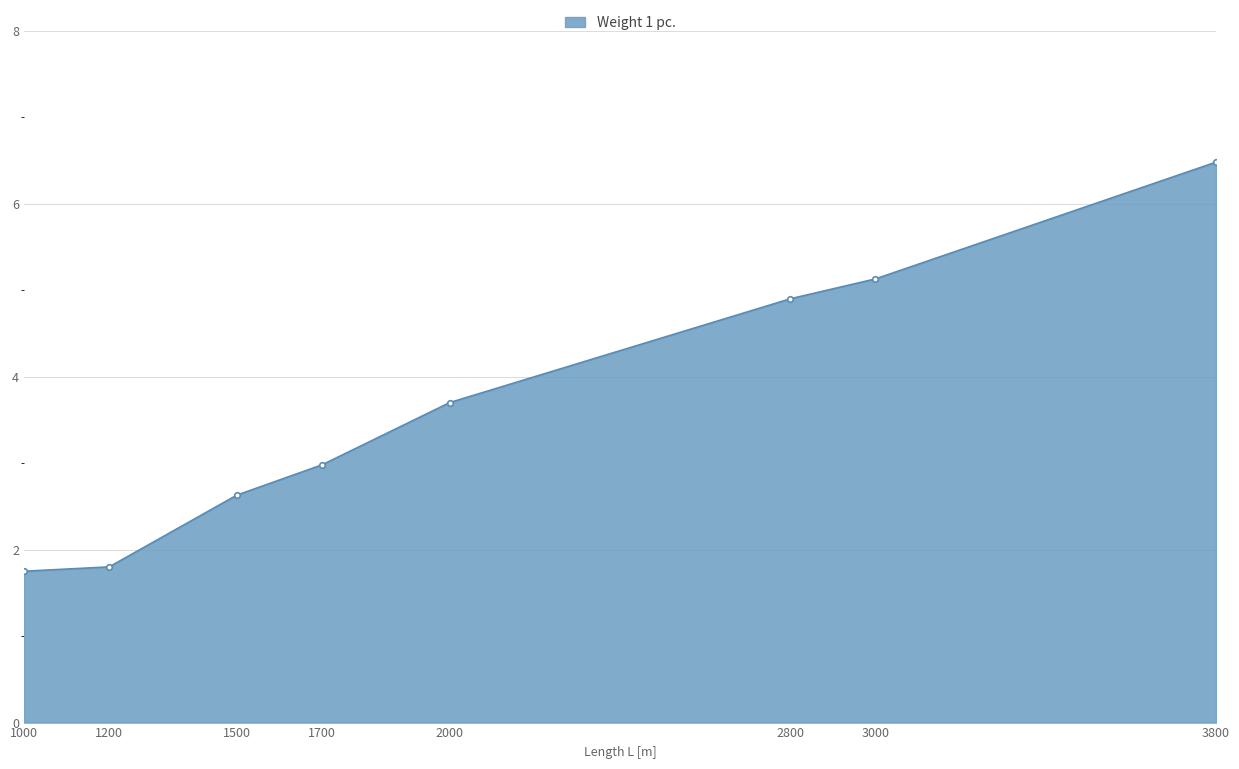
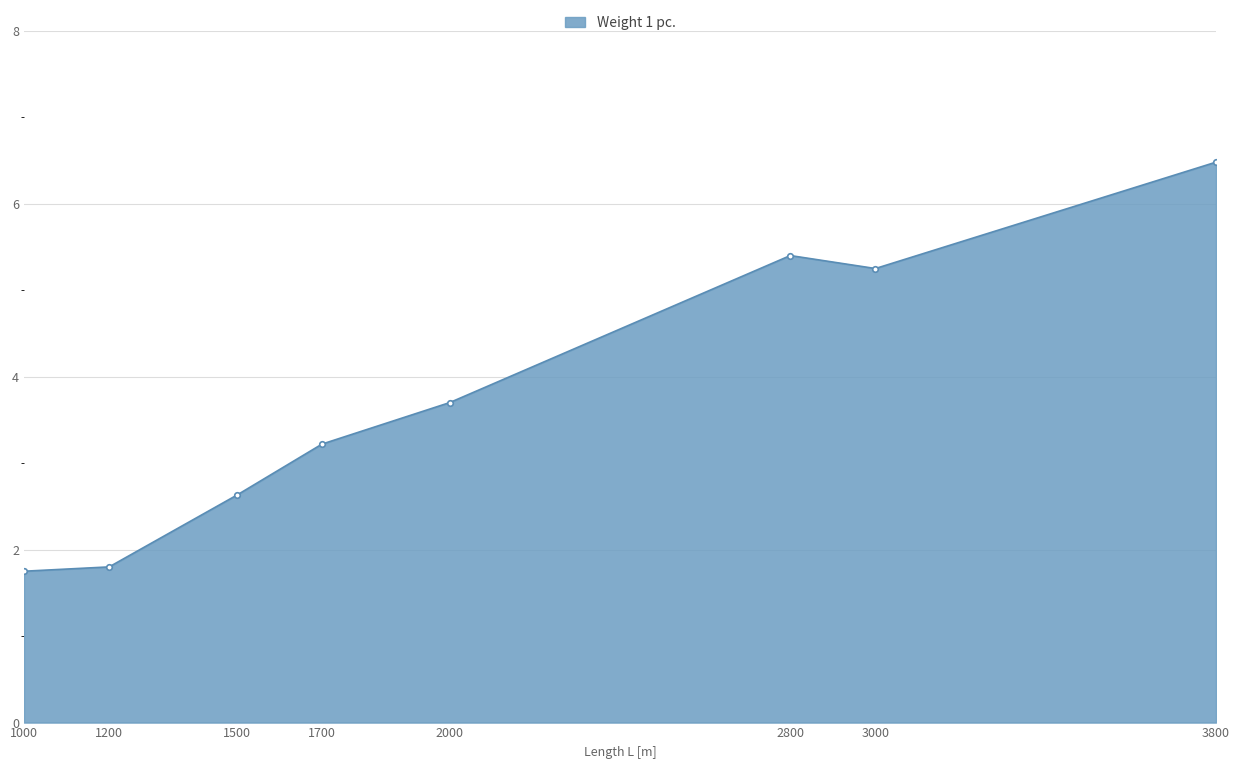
  {
    "1000": 1.8,
    "1200": 1.8,
    "1500": 2.6,
-   "1700": 3.0,
+   "1700": 3.2,
    "2000": 3.7,
-   "2800": 4.9,
-   "3000": 5.1,
+   "2800": 5.4,
+   "3000": 5.3,
    "3800": 6.5
  }
